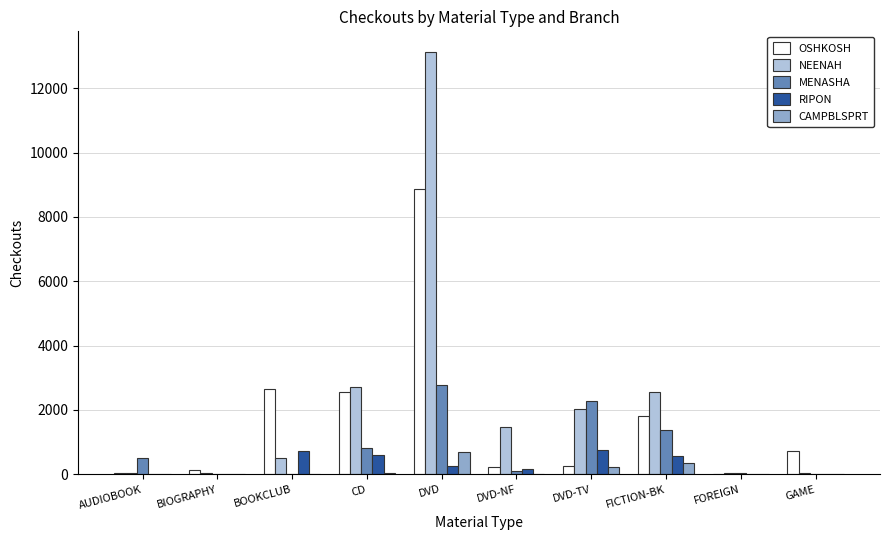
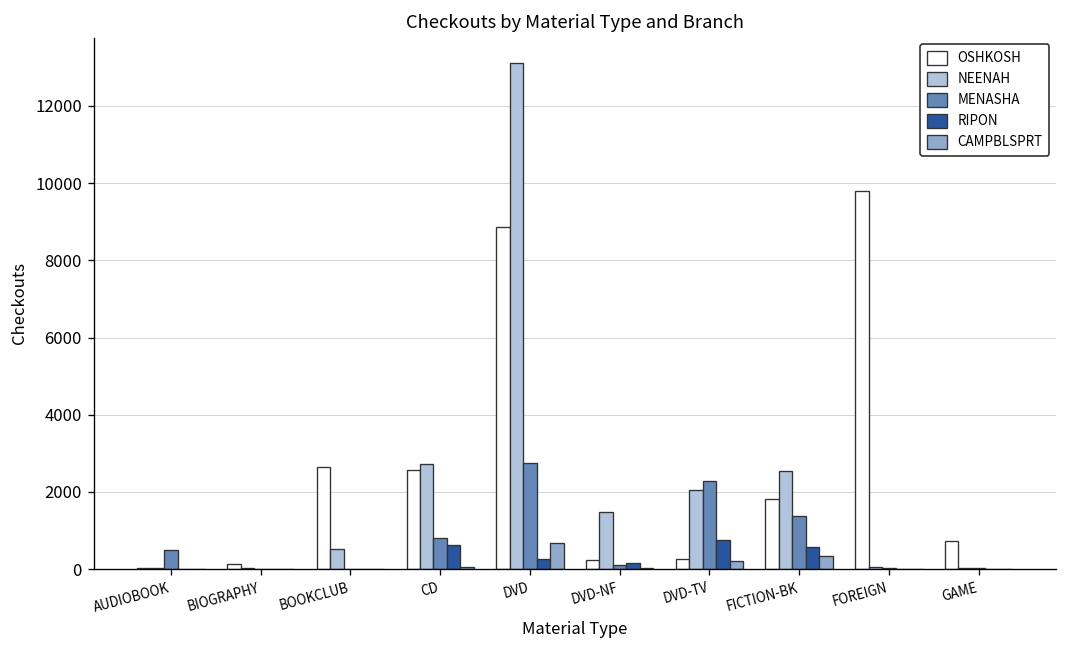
  {
    "OSHKOSH": {
      "BIOGRAPHY": 100,
      "BOOKCLUB": 2700,
      "CD": 2600,
      "DVD": 8900,
      "DVD-NF": 200,
      "DVD-TV": 300,
      "FICTION-BK": 1800,
-     "FOREIGN": 0,
+     "FOREIGN": 9800,
      "GAME": 700
    },
    "RIPON": {
-     "BOOKCLUB": 700,
+     "BOOKCLUB": 0,
      "CD": 600,
      "DVD": 300,
      "DVD-NF": 200,
      "DVD-TV": 800,
      "FICTION-BK": 600,
      "GAME": 0
    }
  }
